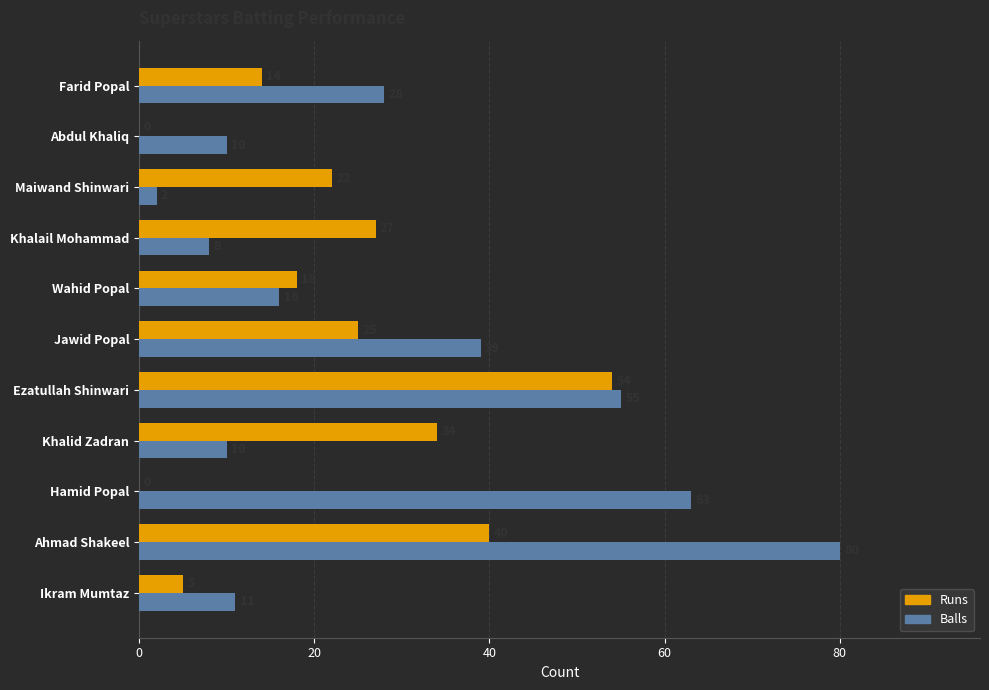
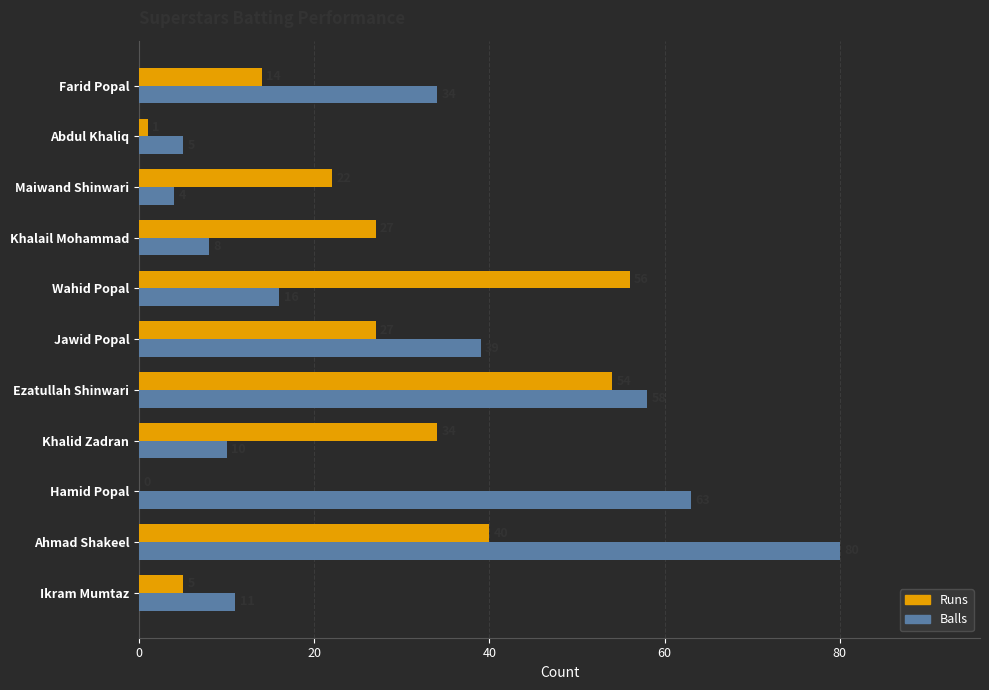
  {
    "Runs": {
      "Farid Popal": 14,
-     "Abdul Khaliq": 0,
+     "Abdul Khaliq": 1,
      "Maiwand Shinwari": 22,
      "Khalail Mohammad": 27,
-     "Wahid Popal": 18,
-     "Jawid Popal": 25,
+     "Wahid Popal": 56,
+     "Jawid Popal": 27,
      "Ezatullah Shinwari": 54,
      "Khalid Zadran": 34,
      "Hamid Popal": 0,
      "Ahmad Shakeel": 40,
      "Ikram Mumtaz": 5
    },
    "Balls": {
-     "Farid Popal": 28,
-     "Abdul Khaliq": 10,
-     "Maiwand Shinwari": 2,
+     "Farid Popal": 34,
+     "Abdul Khaliq": 5,
+     "Maiwand Shinwari": 4,
      "Khalail Mohammad": 8,
      "Wahid Popal": 16,
      "Jawid Popal": 39,
-     "Ezatullah Shinwari": 55,
+     "Ezatullah Shinwari": 58,
      "Khalid Zadran": 10,
      "Hamid Popal": 63,
      "Ahmad Shakeel": 80,
      "Ikram Mumtaz": 11
    }
  }
